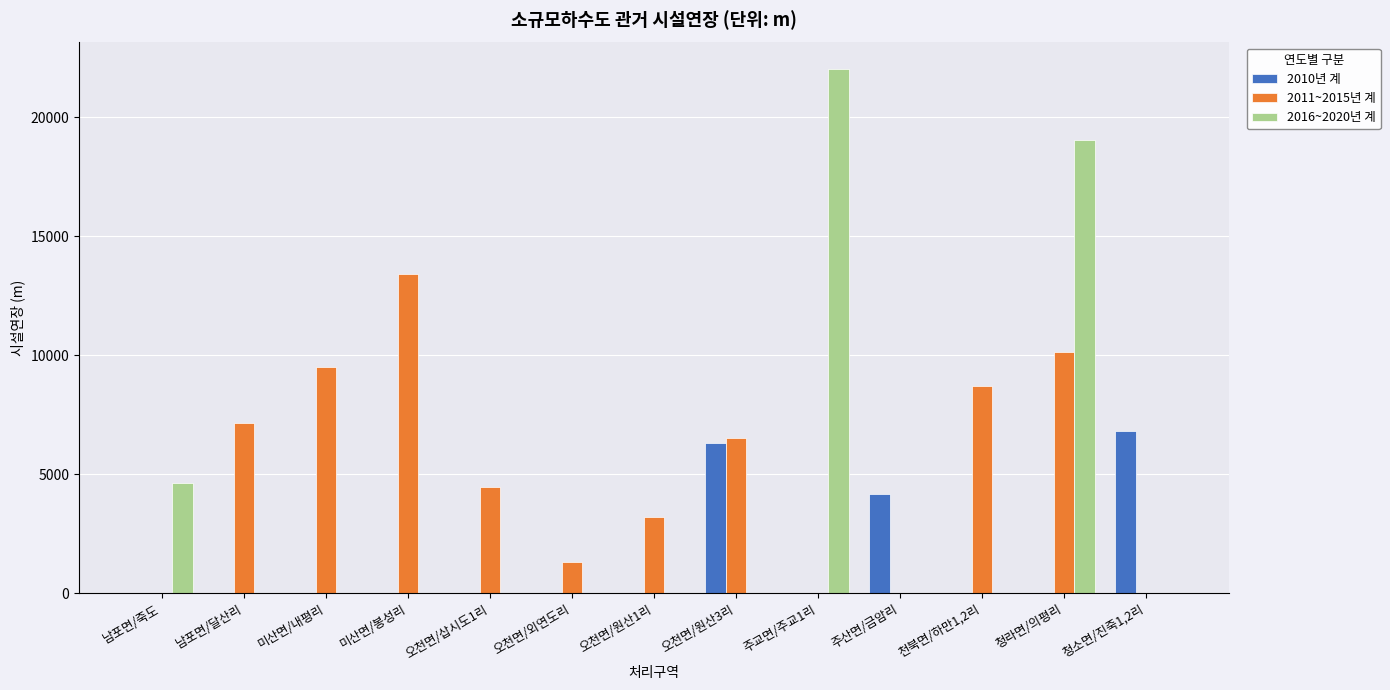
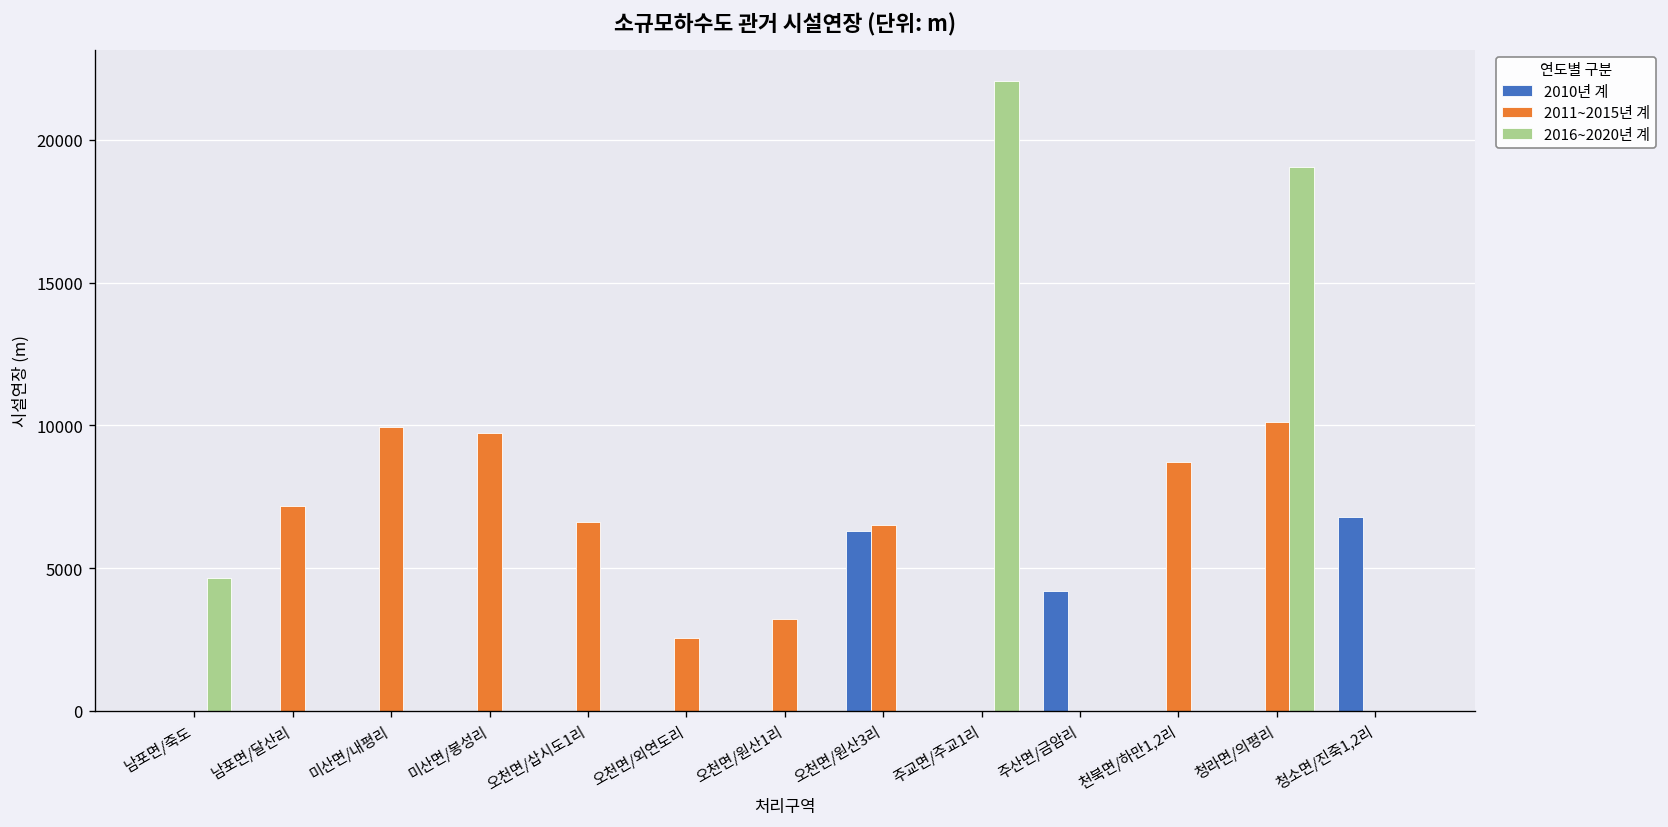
  {
    "2010년 계": {
      "남포면/죽도": 0,
      "남포면/달산리": 0,
      "미산면/내평리": 0,
      "미산면/봉성리": 0,
      "오천면/삽시도1리": 0,
      "오천면/외연도리": 0,
      "오천면/원산1리": 0,
      "오천면/원산3리": 6300,
      "주교면/주교1리": 0,
      "주산면/금암리": 4200,
      "천북면/하만1,2리": 0,
      "청라면/의평리": 0,
      "청소면/진죽1,2리": 6800
    },
    "2011~2015년 계": {
      "남포면/죽도": 0,
      "남포면/달산리": 7200,
-     "미산면/내평리": 9500,
-     "미산면/봉성리": 13400,
-     "오천면/삽시도1리": 4500,
-     "오천면/외연도리": 1300,
+     "미산면/내평리": 9900,
+     "미산면/봉성리": 9700,
+     "오천면/삽시도1리": 6600,
+     "오천면/외연도리": 2500,
      "오천면/원산1리": 3200,
      "오천면/원산3리": 6500,
      "주교면/주교1리": 0,
      "주산면/금암리": 0,
      "천북면/하만1,2리": 8700,
      "청라면/의평리": 10100,
      "청소면/진죽1,2리": 0
    },
    "2016~2020년 계": {
      "남포면/죽도": 4600,
      "남포면/달산리": 0,
      "미산면/내평리": 0,
      "미산면/봉성리": 0,
      "오천면/삽시도1리": 0,
      "오천면/외연도리": 0,
      "오천면/원산1리": 0,
      "오천면/원산3리": 0,
      "주교면/주교1리": 22000,
      "주산면/금암리": 0,
      "천북면/하만1,2리": 0,
      "청라면/의평리": 19000,
      "청소면/진죽1,2리": 0
    }
  }
